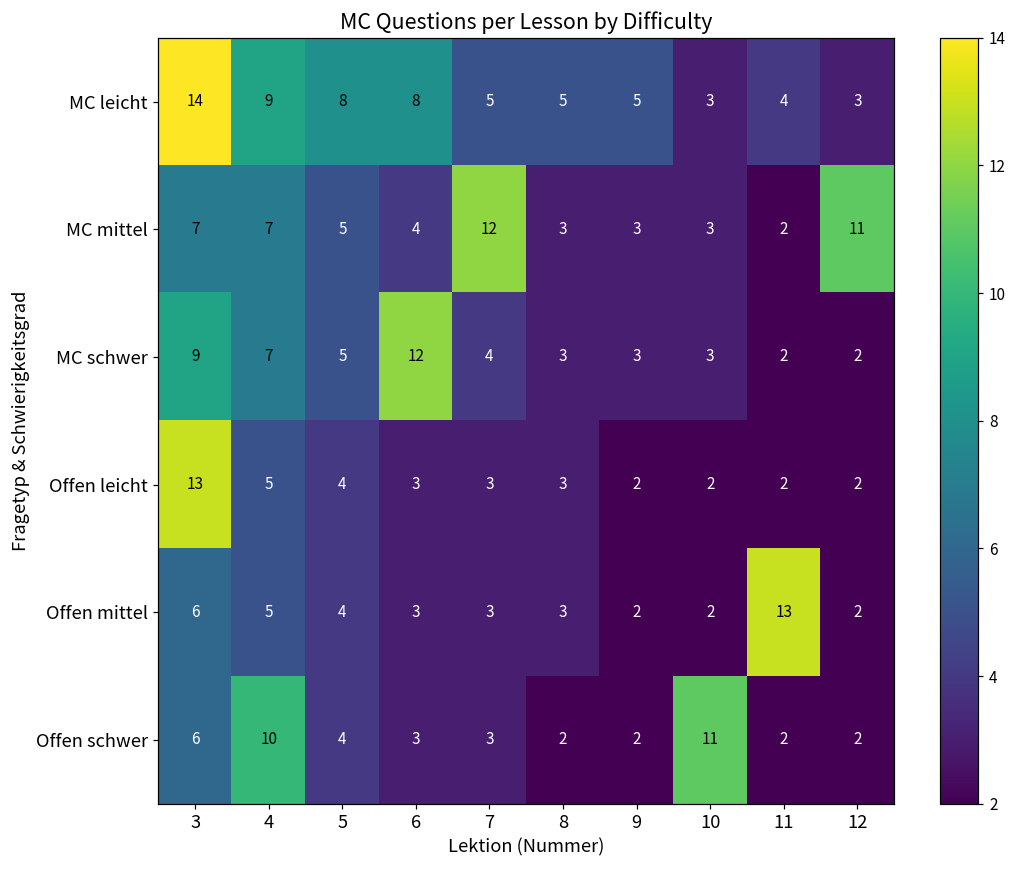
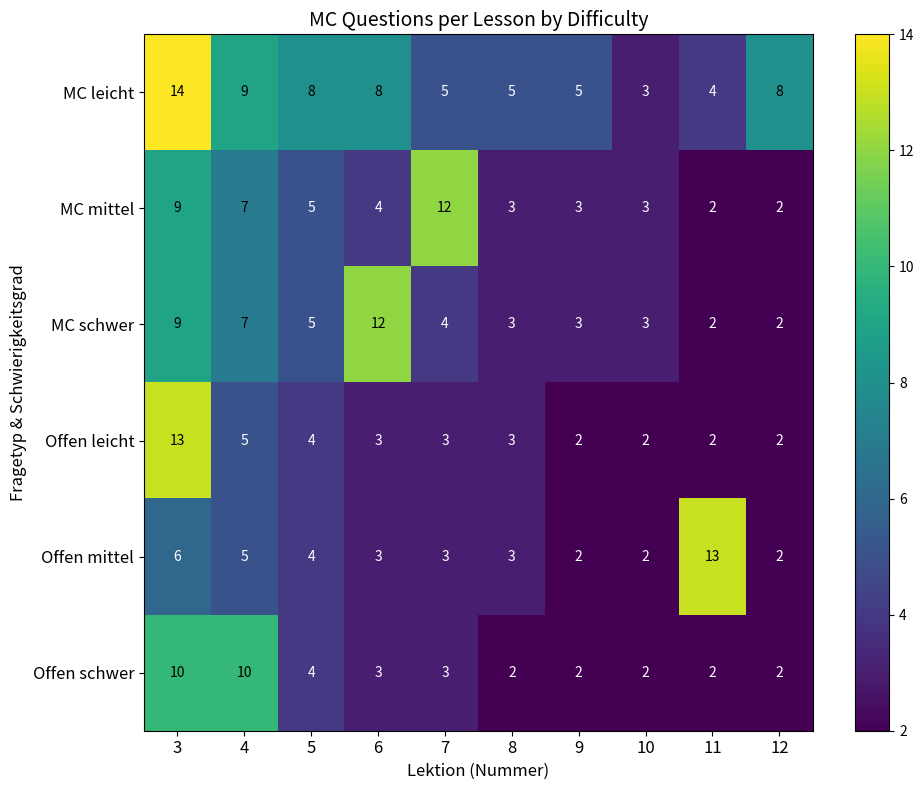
  {
    "MC leicht": {
      "3": 14,
      "4": 9,
      "5": 8,
      "6": 8,
      "7": 5,
      "8": 5,
      "9": 5,
      "10": 3,
      "11": 4,
-     "12": 3
+     "12": 8
    },
    "MC mittel": {
-     "3": 7,
+     "3": 9,
      "4": 7,
      "5": 5,
      "6": 4,
      "7": 12,
      "8": 3,
      "9": 3,
      "10": 3,
      "11": 2,
-     "12": 11
+     "12": 2
    },
    "MC schwer": {
      "3": 9,
      "4": 7,
      "5": 5,
      "6": 12,
      "7": 4,
      "8": 3,
      "9": 3,
      "10": 3,
      "11": 2,
      "12": 2
    },
    "Offen leicht": {
      "3": 13,
      "4": 5,
      "5": 4,
      "6": 3,
      "7": 3,
      "8": 3,
      "9": 2,
      "10": 2,
      "11": 2,
      "12": 2
    },
    "Offen mittel": {
      "3": 6,
      "4": 5,
      "5": 4,
      "6": 3,
      "7": 3,
      "8": 3,
      "9": 2,
      "10": 2,
      "11": 13,
      "12": 2
    },
    "Offen schwer": {
-     "3": 6,
+     "3": 10,
      "4": 10,
      "5": 4,
      "6": 3,
      "7": 3,
      "8": 2,
      "9": 2,
-     "10": 11,
+     "10": 2,
      "11": 2,
      "12": 2
    }
  }
